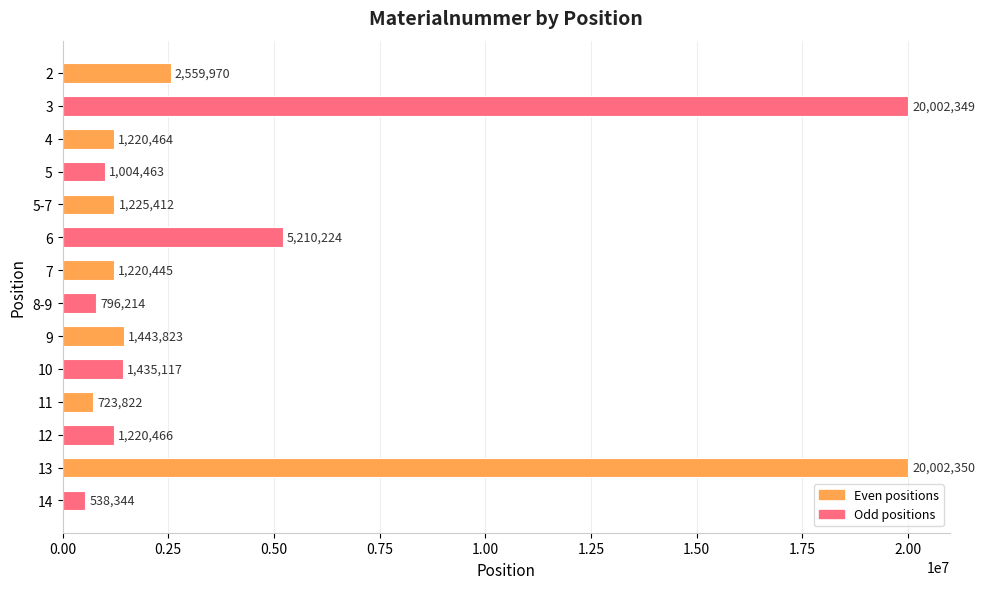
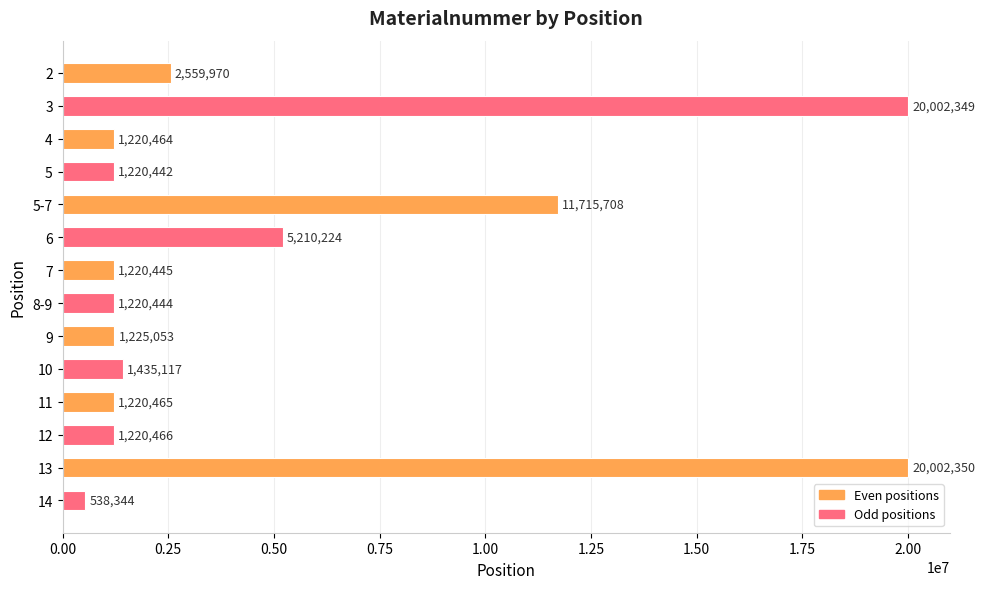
  {
    "2": "2,559,970",
    "3": "20,002,349",
    "4": "1,220,464",
-   "5": "1,004,463",
-   "5-7": "1,225,412",
+   "5": "1,220,442",
+   "5-7": "11,715,708",
    "6": "5,210,224",
    "7": "1,220,445",
-   "8-9": "796,214",
-   "9": "1,443,823",
+   "8-9": "1,220,444",
+   "9": "1,225,053",
    "10": "1,435,117",
-   "11": "723,822",
+   "11": "1,220,465",
    "12": "1,220,466",
    "13": "20,002,350",
    "14": "538,344"
  }
